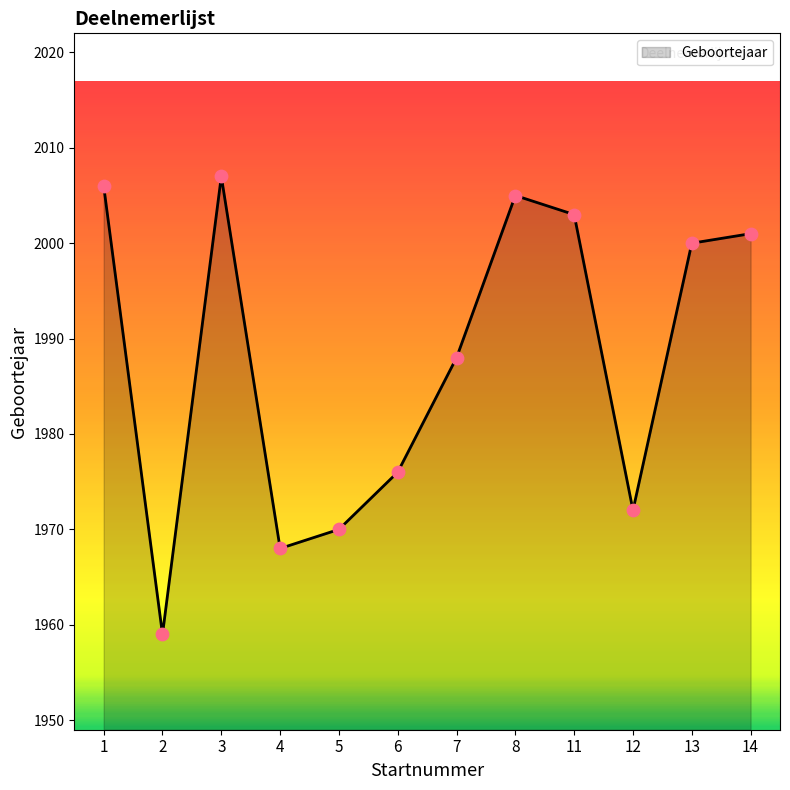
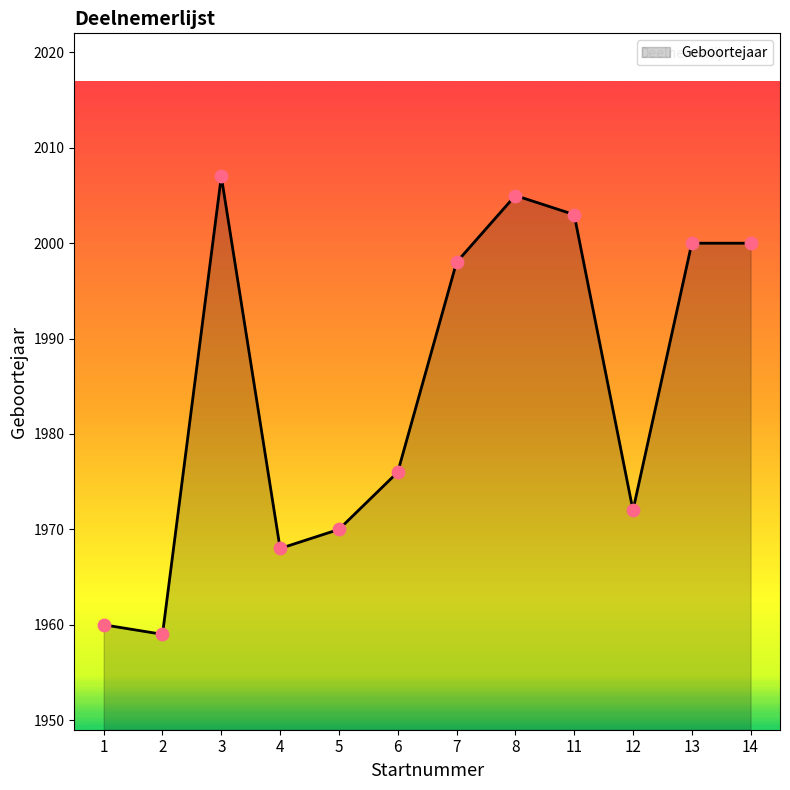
  {
-   "1": 2006,
+   "1": 1960,
    "2": 1959,
    "3": 2007,
    "4": 1968,
    "5": 1970,
    "6": 1976,
-   "7": 1988,
+   "7": 1998,
    "8": 2005,
    "11": 2003,
    "12": 1972,
    "13": 2000,
-   "14": 2001
+   "14": 2000
  }
